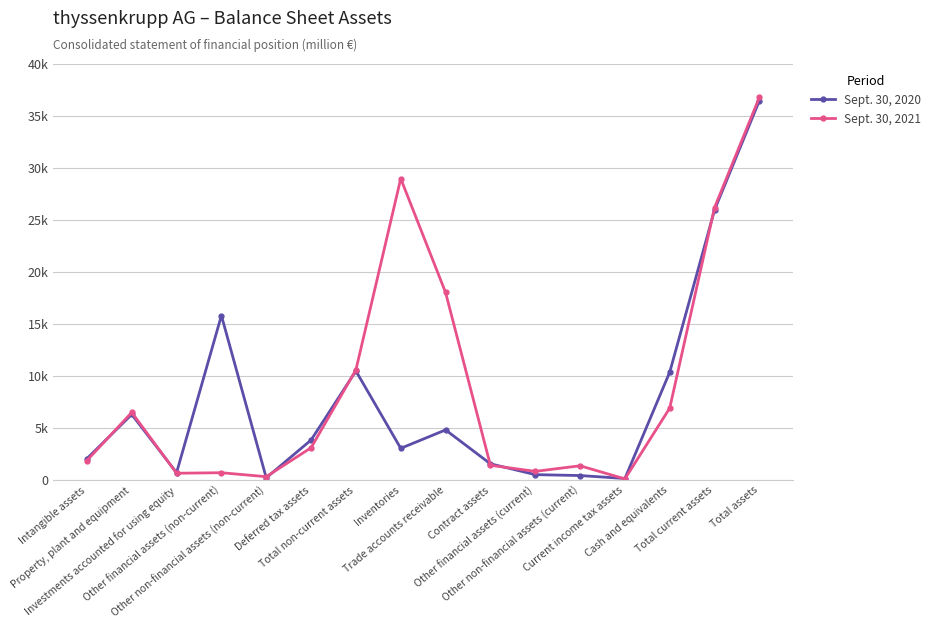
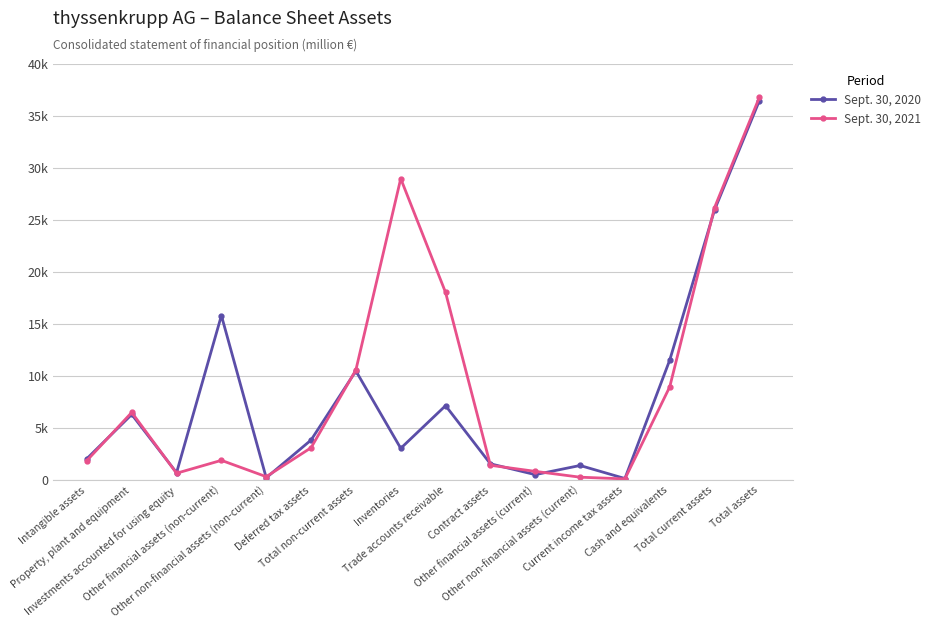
  {
    "Sept. 30, 2020": {
      "Other financial assets (non-current)": 15800,
      "Deferred tax assets": 3900,
      "Inventories": 3100,
-     "Trade accounts receivable": 4800,
+     "Trade accounts receivable": 7200,
      "Other financial assets (current)": 500,
-     "Other non-financial assets (current)": 400,
-     "Cash and equivalents": 10400,
+     "Other non-financial assets (current)": 1400,
+     "Cash and equivalents": 11500,
      "Total assets": 36500
    },
    "Sept. 30, 2021": {
-     "Other financial assets (non-current)": 700,
+     "Other financial assets (non-current)": 1900,
      "Deferred tax assets": 3100,
      "Inventories": 29000,
      "Trade accounts receivable": 18000,
      "Other financial assets (current)": 800,
-     "Other non-financial assets (current)": 1400,
-     "Cash and equivalents": 6900,
+     "Other non-financial assets (current)": 300,
+     "Cash and equivalents": 9000,
      "Total assets": 36800
    }
  }
